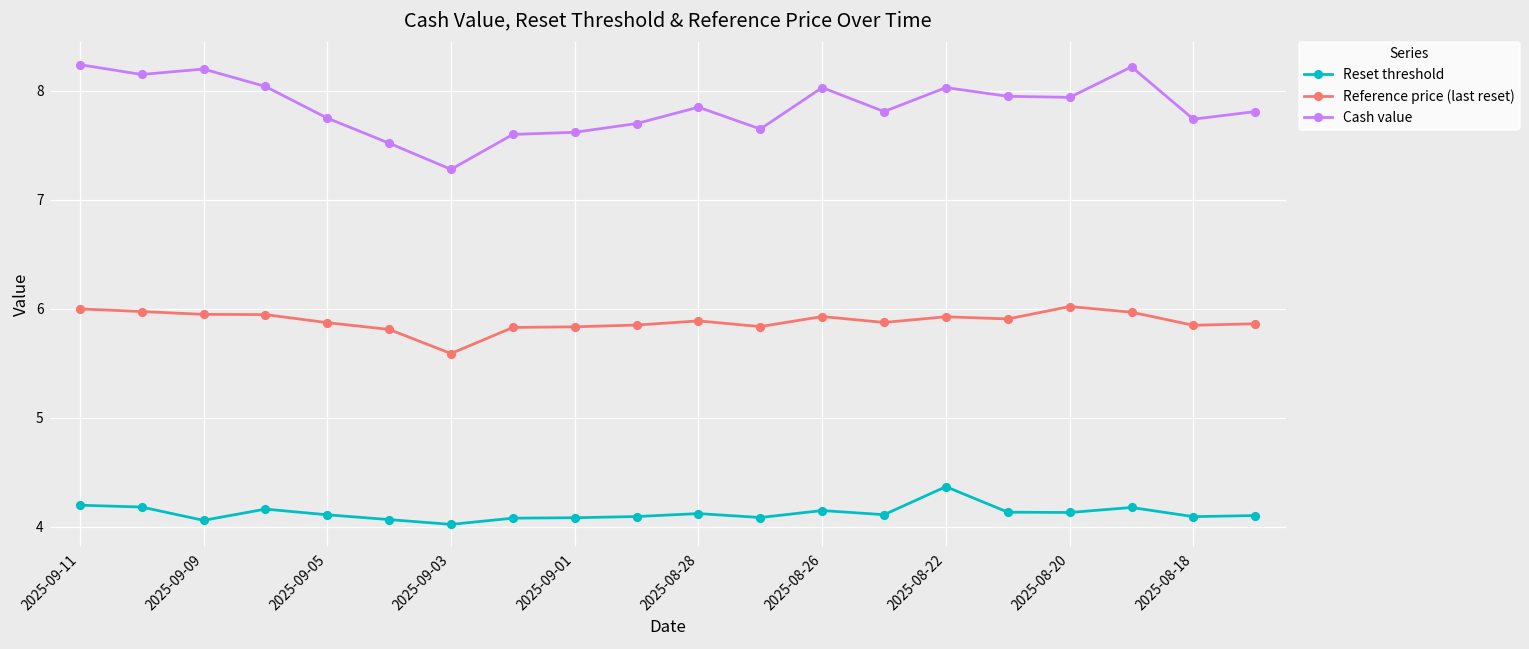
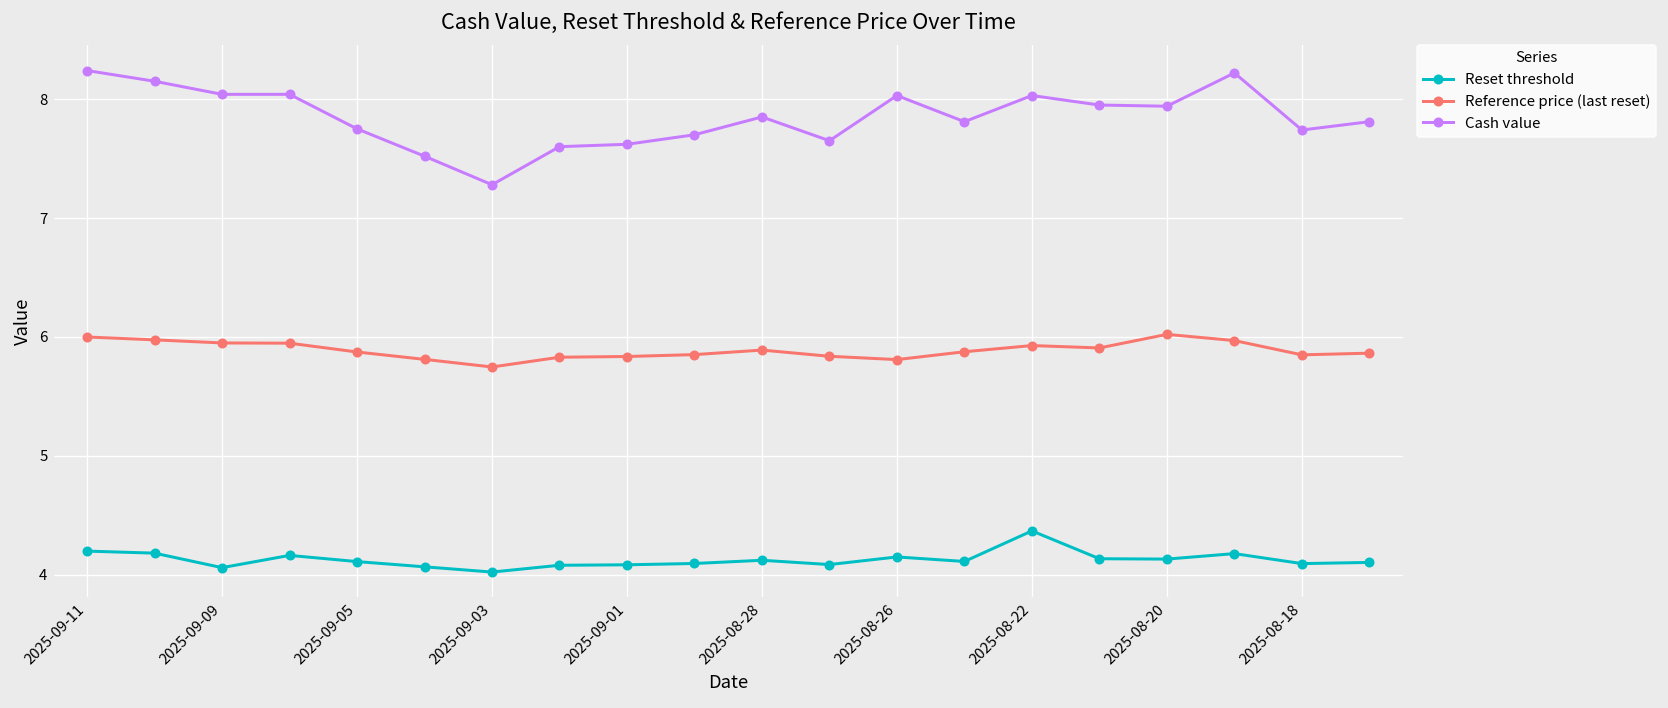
  {
    "Reset threshold": {
      "2025-09-11": 4.2,
      "2025-09-09": 4.1,
      "2025-09-05": 4.1,
      "2025-09-03": 4.0,
      "2025-09-01": 4.1,
      "2025-08-28": 4.1,
      "2025-08-26": 4.2,
      "2025-08-22": 4.4,
      "2025-08-20": 4.1,
      "2025-08-18": 4.1
    },
    "Reference price (last reset)": {
      "2025-09-11": 6.0,
      "2025-09-09": 6.0,
      "2025-09-05": 5.9,
-     "2025-09-03": 5.6,
+     "2025-09-03": 5.7,
      "2025-09-01": 5.8,
      "2025-08-28": 5.9,
-     "2025-08-26": 5.9,
+     "2025-08-26": 5.8,
      "2025-08-22": 5.9,
      "2025-08-20": 6.0,
      "2025-08-18": 5.9
    },
    "Cash value": {
      "2025-09-11": 8.2,
-     "2025-09-09": 8.2,
+     "2025-09-09": 8.0,
      "2025-09-05": 7.8,
      "2025-09-03": 7.3,
      "2025-09-01": 7.6,
      "2025-08-28": 7.9,
      "2025-08-26": 8.0,
      "2025-08-22": 8.0,
      "2025-08-20": 7.9,
      "2025-08-18": 7.7
    }
  }
